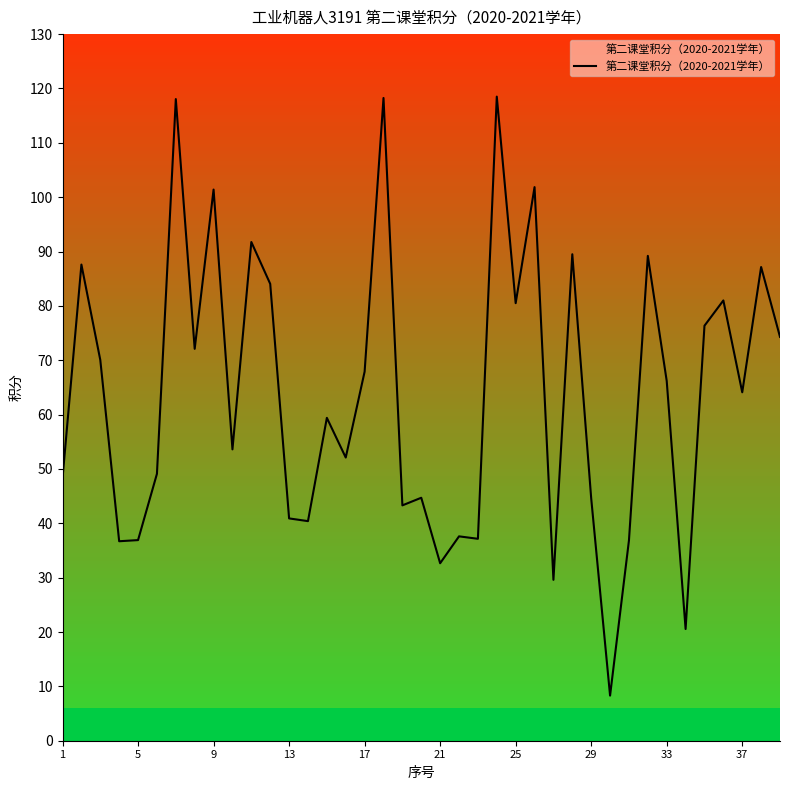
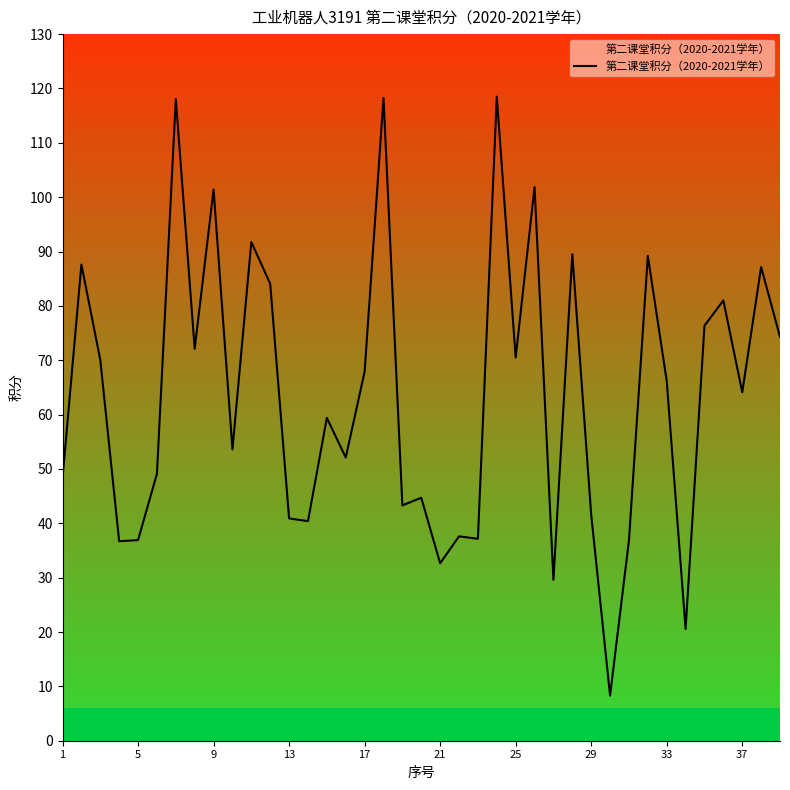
  {
    "第二课堂积分（2020-2021学年）": {
      "5": 37,
      "9": 101,
      "13": 41,
      "17": 68,
      "21": 33,
-     "25": 81,
-     "29": 45,
+     "25": 71,
+     "29": 42,
      "33": 66,
      "37": 64
    }
  }
